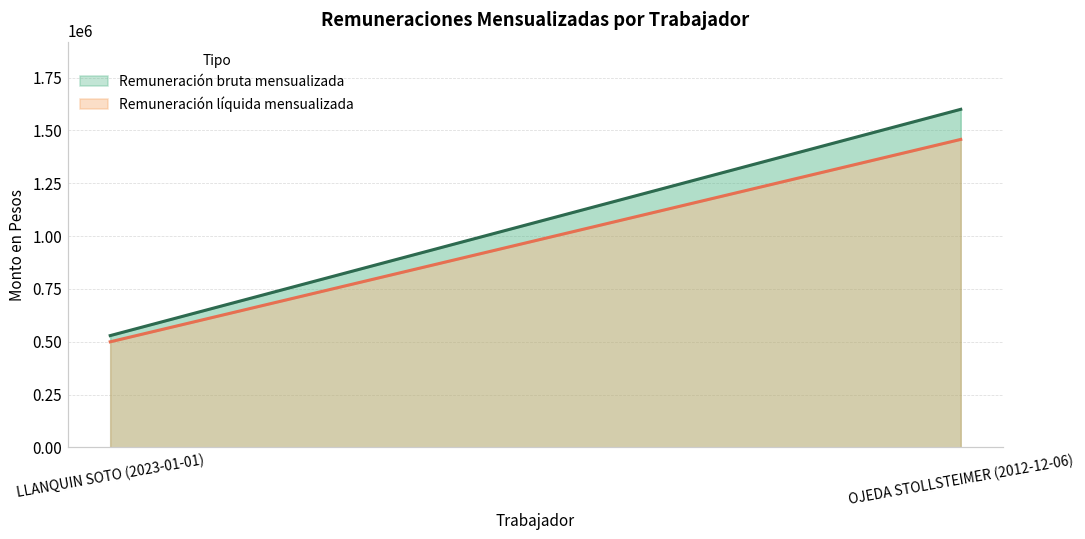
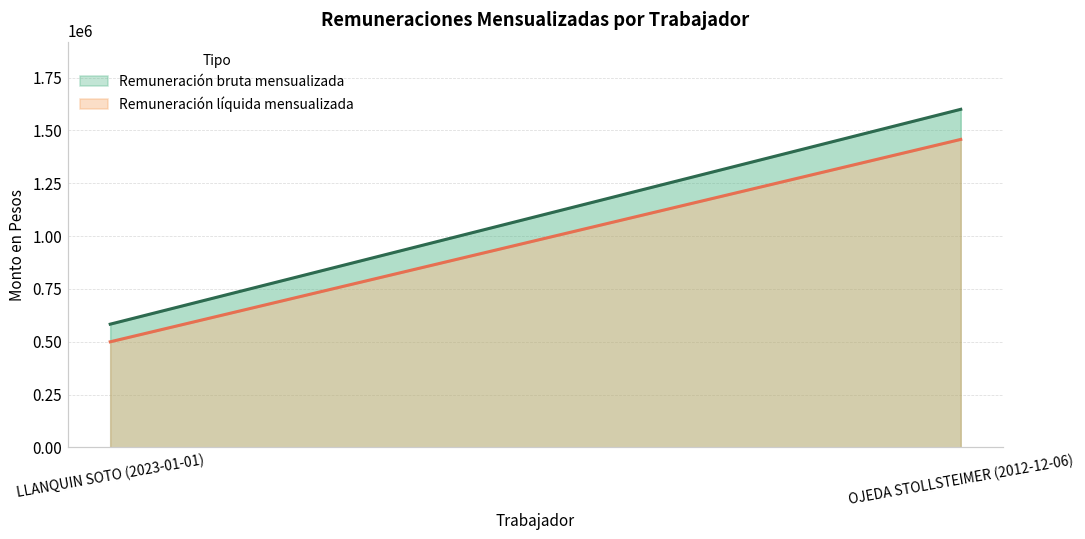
  {
    "Remuneración bruta mensualizada": {
-     "LLANQUIN SOTO (2023-01-01)": 530000,
+     "LLANQUIN SOTO (2023-01-01)": 580000,
      "OJEDA STOLLSTEIMER (2012-12-06)": 1600000
    },
    "Remuneración líquida mensualizada": {
      "LLANQUIN SOTO (2023-01-01)": 500000,
      "OJEDA STOLLSTEIMER (2012-12-06)": 1460000
    }
  }
